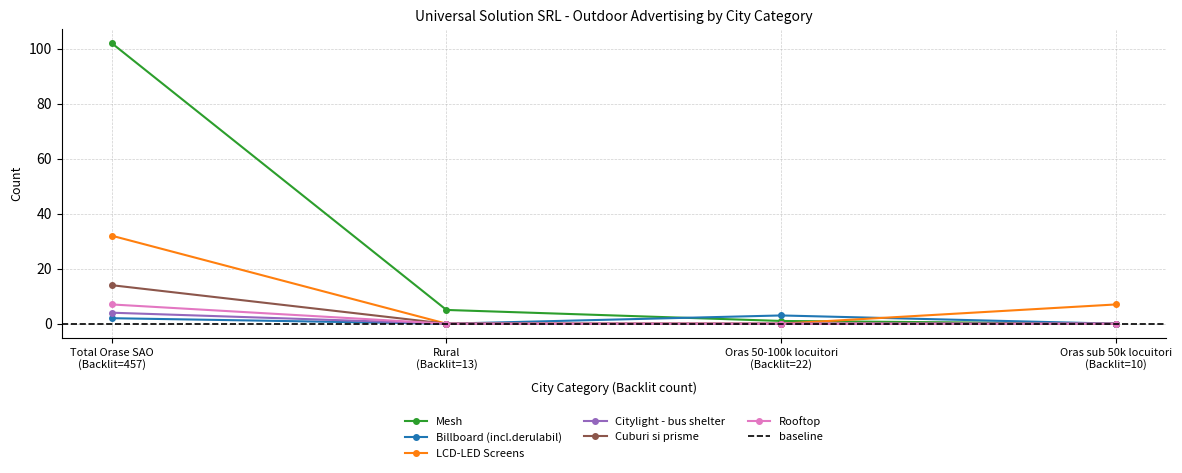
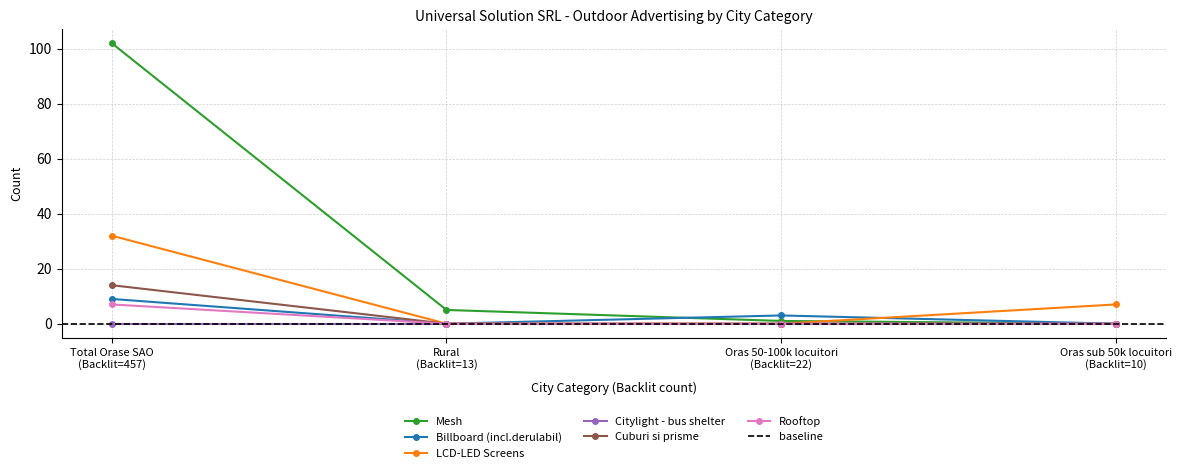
  {
    "Mesh": {
      "Total Orase SAO (Backlit=457)": 102,
      "Rural (Backlit=13)": 5,
      "Oras 50-100k locuitori (Backlit=22)": 1
    },
    "Billboard (incl.derulabil)": {
-     "Total Orase SAO (Backlit=457)": 2,
+     "Total Orase SAO (Backlit=457)": 9,
      "Oras 50-100k locuitori (Backlit=22)": 3
    },
    "LCD-LED Screens": {
      "Total Orase SAO (Backlit=457)": 32,
      "Oras sub 50k locuitori (Backlit=10)": 7
    },
    "Citylight - bus shelter": {
-     "Total Orase SAO (Backlit=457)": 4
+     "Total Orase SAO (Backlit=457)": 0
    },
    "Cuburi si prisme": {
      "Total Orase SAO (Backlit=457)": 14
    },
    "Rooftop": {
      "Total Orase SAO (Backlit=457)": 7
    }
  }
